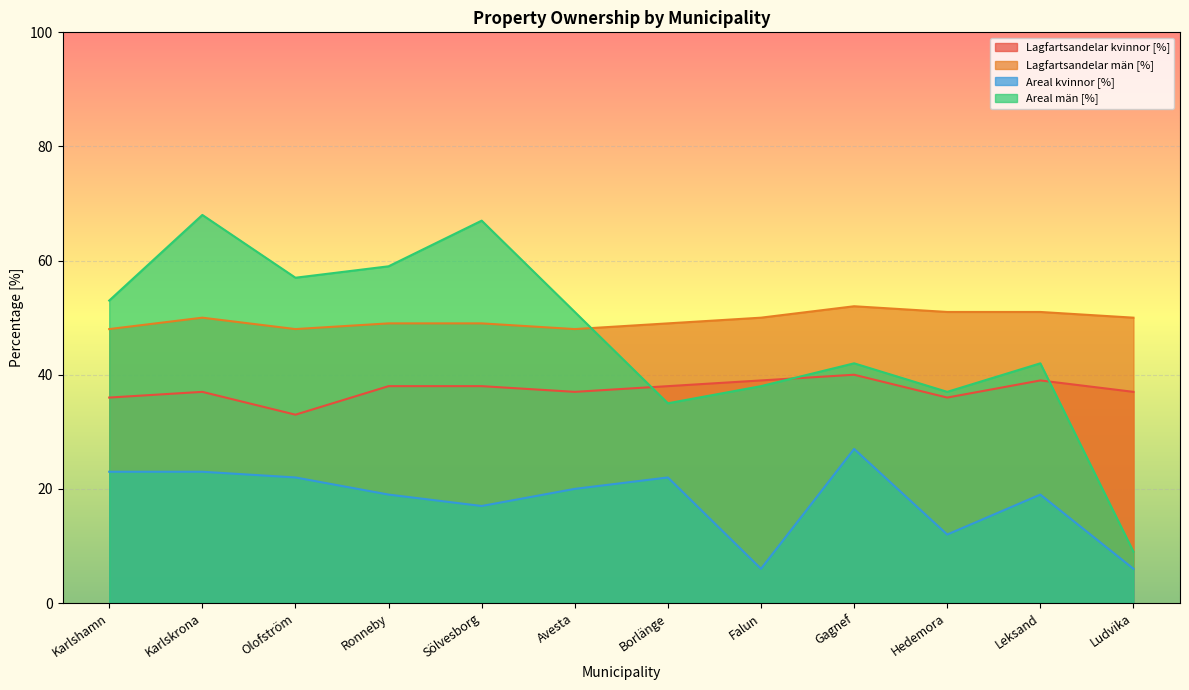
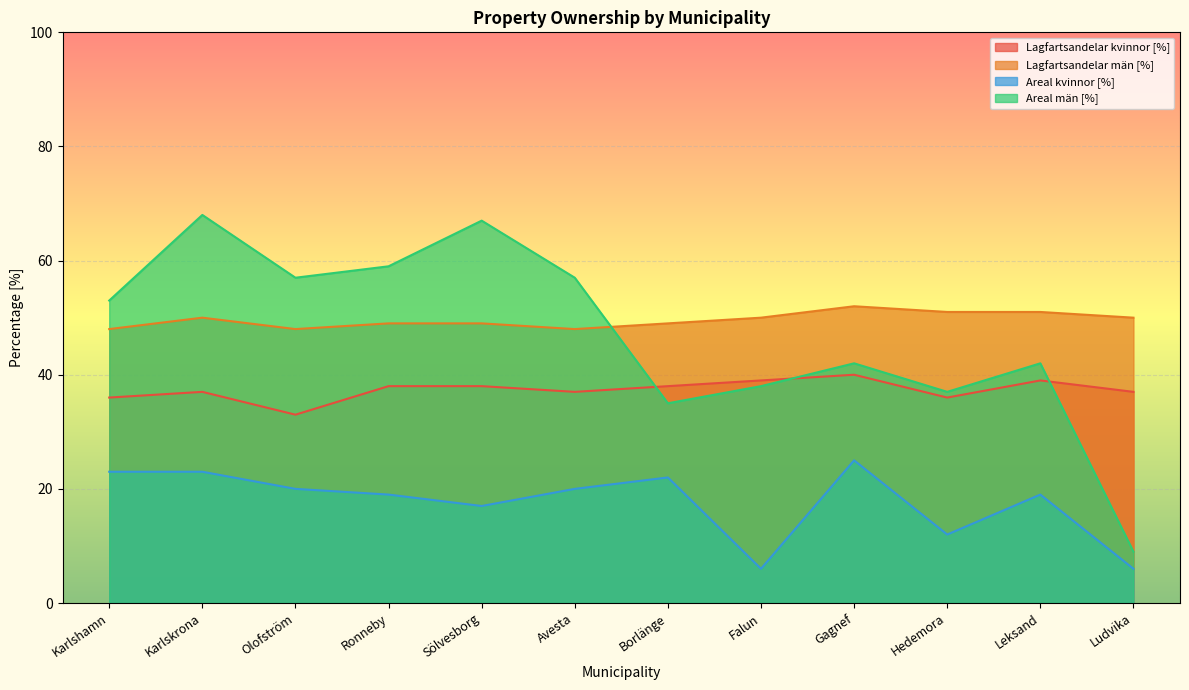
  {
    "Areal kvinnor [%]": {
      "Karlshamn": 23,
      "Karlskrona": 23,
-     "Olofström": 22,
+     "Olofström": 20,
      "Ronneby": 19,
      "Sölvesborg": 17,
      "Avesta": 20,
      "Borlänge": 22,
      "Falun": 6,
-     "Gagnef": 27,
+     "Gagnef": 25,
      "Hedemora": 12,
      "Leksand": 19,
      "Ludvika": 6
    },
    "Areal män [%]": {
      "Karlshamn": 53,
      "Karlskrona": 68,
      "Olofström": 57,
      "Ronneby": 59,
      "Sölvesborg": 67,
-     "Avesta": 51,
+     "Avesta": 57,
      "Borlänge": 35,
      "Falun": 38,
      "Gagnef": 42,
      "Hedemora": 37,
      "Leksand": 42,
      "Ludvika": 9
    }
  }
